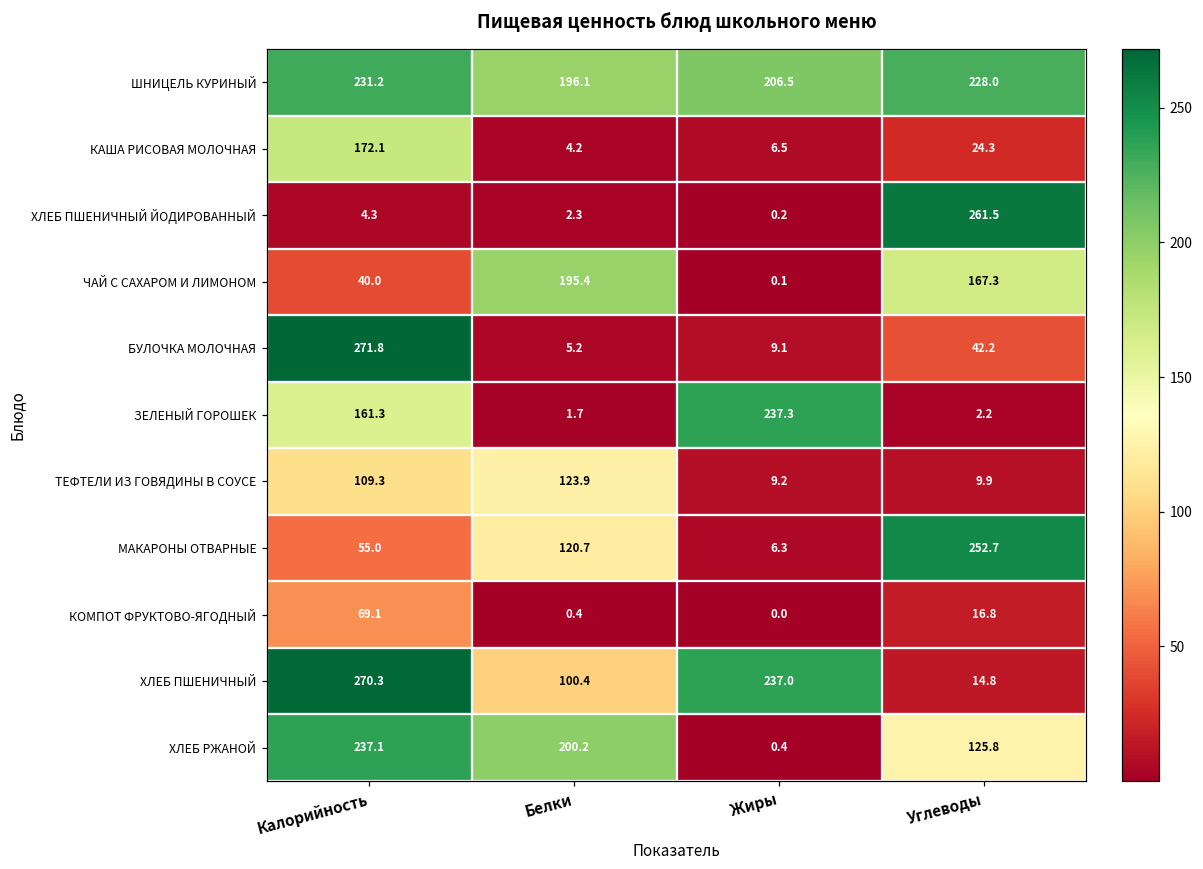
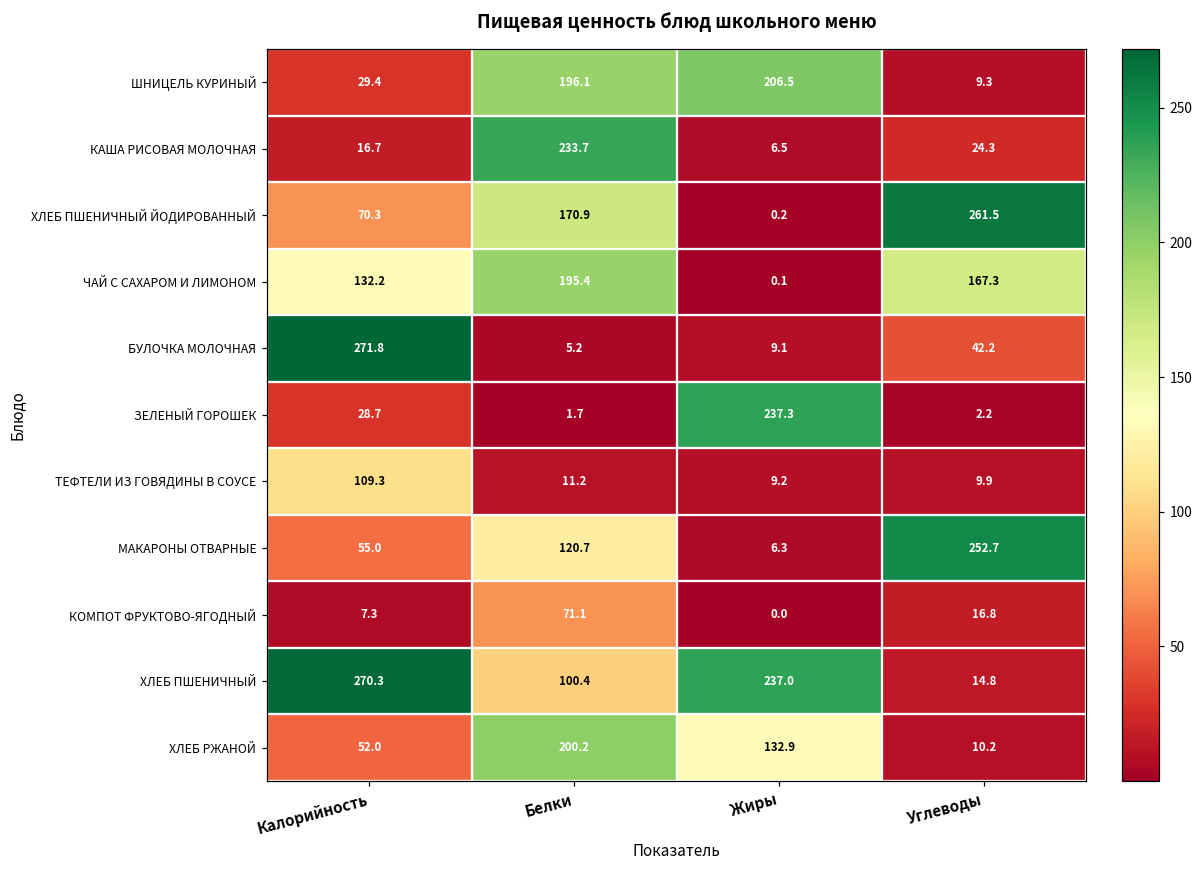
  {
    "ШНИЦЕЛЬ КУРИНЫЙ": {
-     "Калорийность": 231.2,
+     "Калорийность": 29.4,
      "Белки": 196.1,
      "Жиры": 206.5,
-     "Углеводы": 228.0
+     "Углеводы": 9.3
    },
    "КАША РИСОВАЯ МОЛОЧНАЯ": {
-     "Калорийность": 172.1,
-     "Белки": 4.2,
+     "Калорийность": 16.7,
+     "Белки": 233.7,
      "Жиры": 6.5,
      "Углеводы": 24.3
    },
    "ХЛЕБ ПШЕНИЧНЫЙ ЙОДИРОВАННЫЙ": {
-     "Калорийность": 4.3,
-     "Белки": 2.3,
+     "Калорийность": 70.3,
+     "Белки": 170.9,
      "Жиры": 0.2,
      "Углеводы": 261.5
    },
    "ЧАЙ С САХАРОМ И ЛИМОНОМ": {
-     "Калорийность": 40.0,
+     "Калорийность": 132.2,
      "Белки": 195.4,
      "Жиры": 0.1,
      "Углеводы": 167.3
    },
    "БУЛОЧКА МОЛОЧНАЯ": {
      "Калорийность": 271.8,
      "Белки": 5.2,
      "Жиры": 9.1,
      "Углеводы": 42.2
    },
    "ЗЕЛЕНЫЙ ГОРОШЕК": {
-     "Калорийность": 161.3,
+     "Калорийность": 28.7,
      "Белки": 1.7,
      "Жиры": 237.3,
      "Углеводы": 2.2
    },
    "ТЕФТЕЛИ ИЗ ГОВЯДИНЫ В СОУСЕ": {
      "Калорийность": 109.3,
-     "Белки": 123.9,
+     "Белки": 11.2,
      "Жиры": 9.2,
      "Углеводы": 9.9
    },
    "МАКАРОНЫ ОТВАРНЫЕ": {
      "Калорийность": 55.0,
      "Белки": 120.7,
      "Жиры": 6.3,
      "Углеводы": 252.7
    },
    "КОМПОТ ФРУКТОВО-ЯГОДНЫЙ": {
-     "Калорийность": 69.1,
-     "Белки": 0.4,
+     "Калорийность": 7.3,
+     "Белки": 71.1,
      "Жиры": 0.0,
      "Углеводы": 16.8
    },
    "ХЛЕБ ПШЕНИЧНЫЙ": {
      "Калорийность": 270.3,
      "Белки": 100.4,
      "Жиры": 237.0,
      "Углеводы": 14.8
    },
    "ХЛЕБ РЖАНОЙ": {
-     "Калорийность": 237.1,
+     "Калорийность": 52.0,
      "Белки": 200.2,
-     "Жиры": 0.4,
-     "Углеводы": 125.8
+     "Жиры": 132.9,
+     "Углеводы": 10.2
    }
  }
